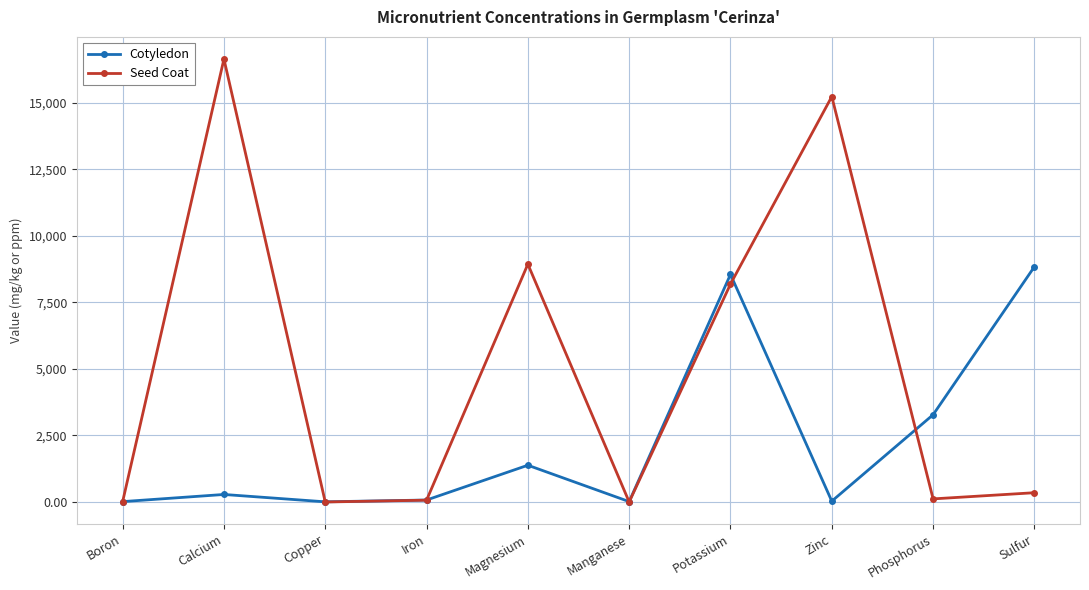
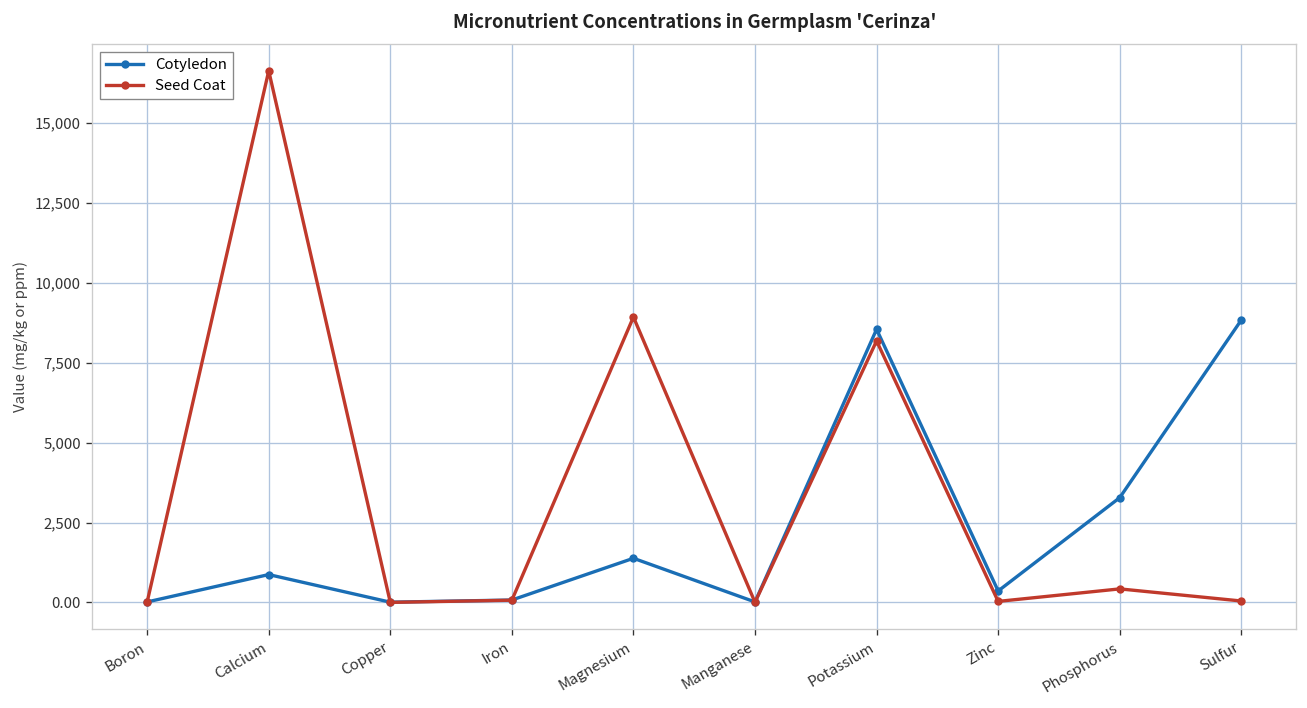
  {
    "Cotyledon": {
-     "Calcium": "300",
+     "Calcium": "900",
      "Magnesium": "1,400",
      "Potassium": "8,500",
-     "Zinc": "0",
+     "Zinc": "400",
      "Phosphorus": "3,300",
      "Sulfur": "8,800"
    },
    "Seed Coat": {
      "Calcium": "16,600",
      "Magnesium": "8,900",
      "Potassium": "8,200",
-     "Zinc": "15,200",
-     "Phosphorus": "100",
-     "Sulfur": "400"
+     "Zinc": "0",
+     "Phosphorus": "400",
+     "Sulfur": "0"
    }
  }
